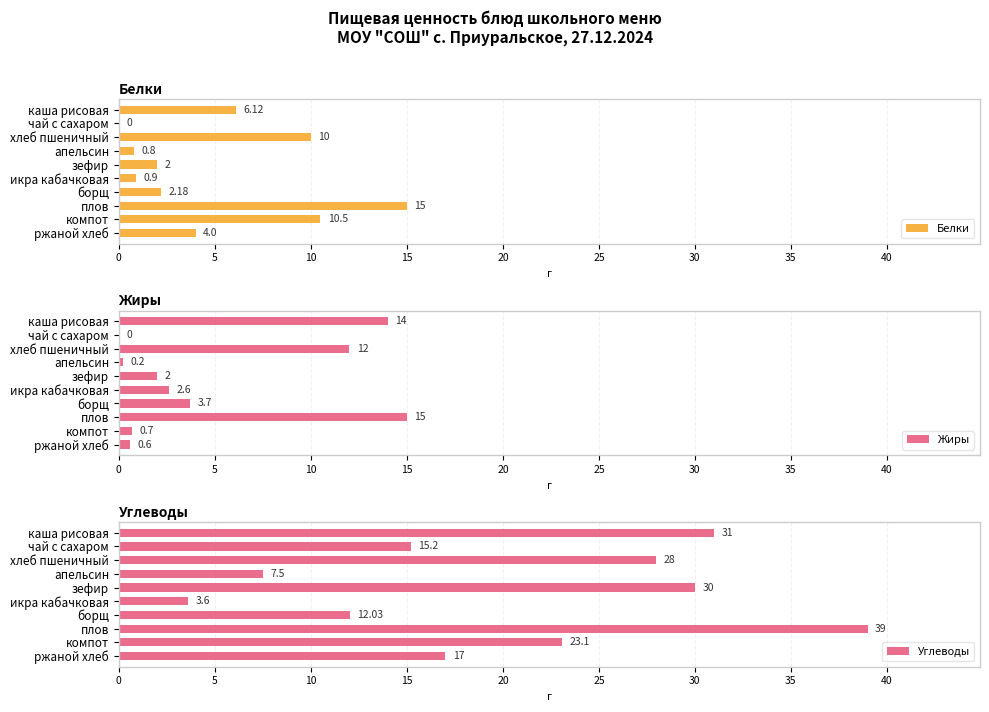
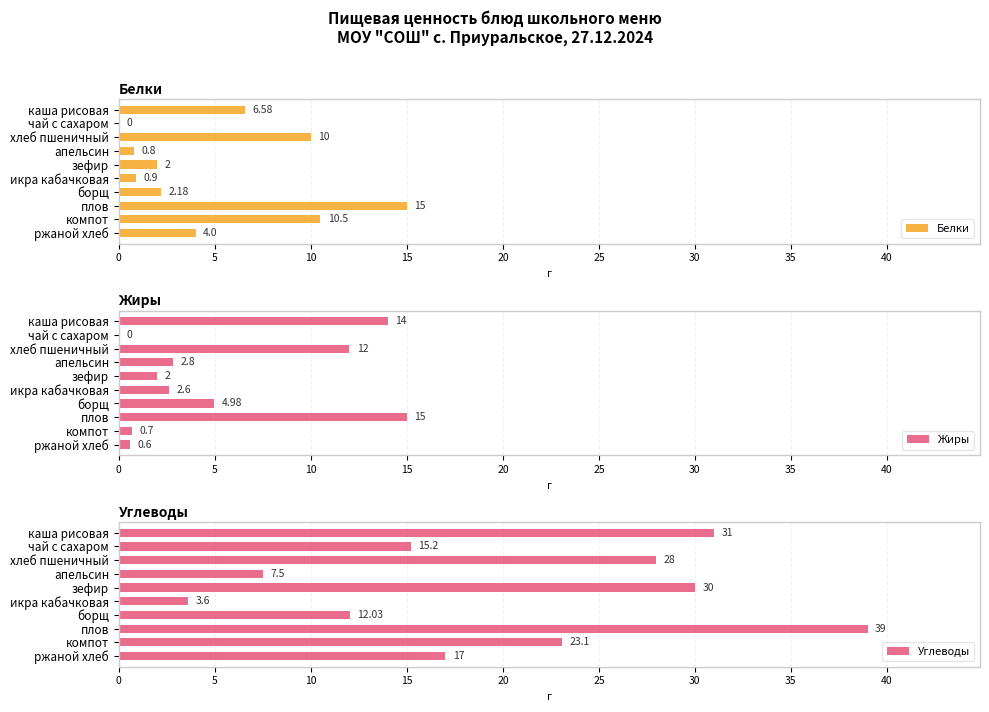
  {
    "Белки": {
-     "каша рисовая": 6.12,
+     "каша рисовая": 6.58,
      "чай с сахаром": 0,
      "хлеб пшеничный": 10,
      "апельсин": 0.8,
      "зефир": 2,
      "икра кабачковая": 0.9,
      "борщ": 2.18,
      "плов": 15,
      "компот": 10.5,
      "ржаной хлеб": 4.0
    },
    "Жиры": {
      "каша рисовая": 14,
      "чай с сахаром": 0,
      "хлеб пшеничный": 12,
-     "апельсин": 0.2,
+     "апельсин": 2.8,
      "зефир": 2,
      "икра кабачковая": 2.6,
-     "борщ": 3.7,
+     "борщ": 4.98,
      "плов": 15,
      "компот": 0.7,
      "ржаной хлеб": 0.6
    },
    "Углеводы": {
      "каша рисовая": 31,
      "чай с сахаром": 15.2,
      "хлеб пшеничный": 28,
      "апельсин": 7.5,
      "зефир": 30,
      "икра кабачковая": 3.6,
      "борщ": 12.03,
      "плов": 39,
      "компот": 23.1,
      "ржаной хлеб": 17
    }
  }
